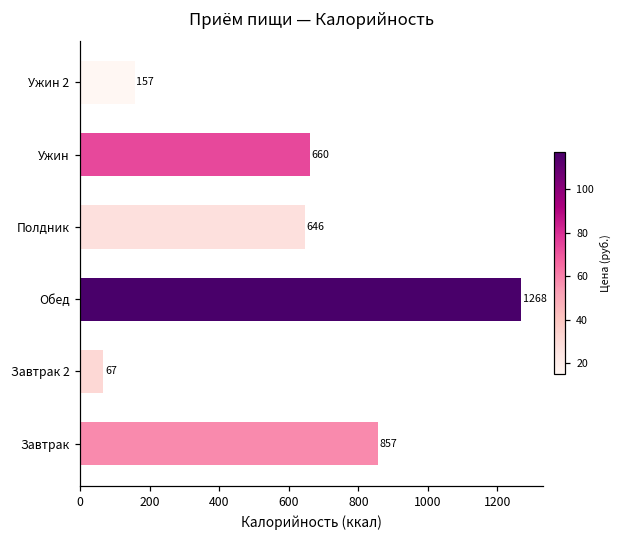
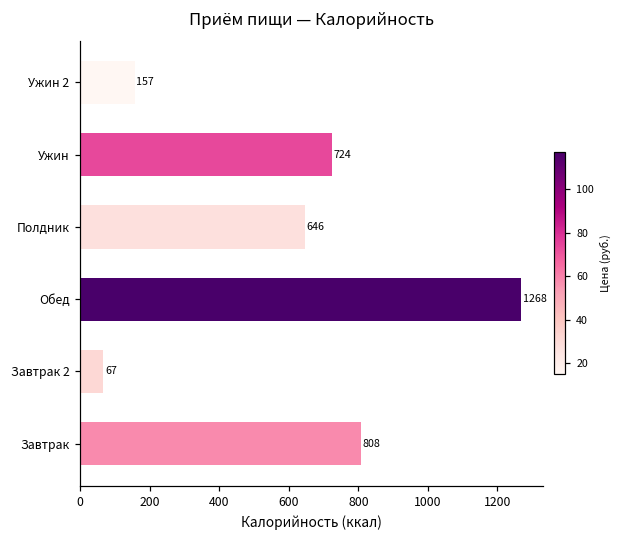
  {
    "Ужин 2": 157,
-   "Ужин": 660,
+   "Ужин": 724,
    "Полдник": 646,
    "Обед": 1268,
    "Завтрак 2": 67,
-   "Завтрак": 857
+   "Завтрак": 808
  }
